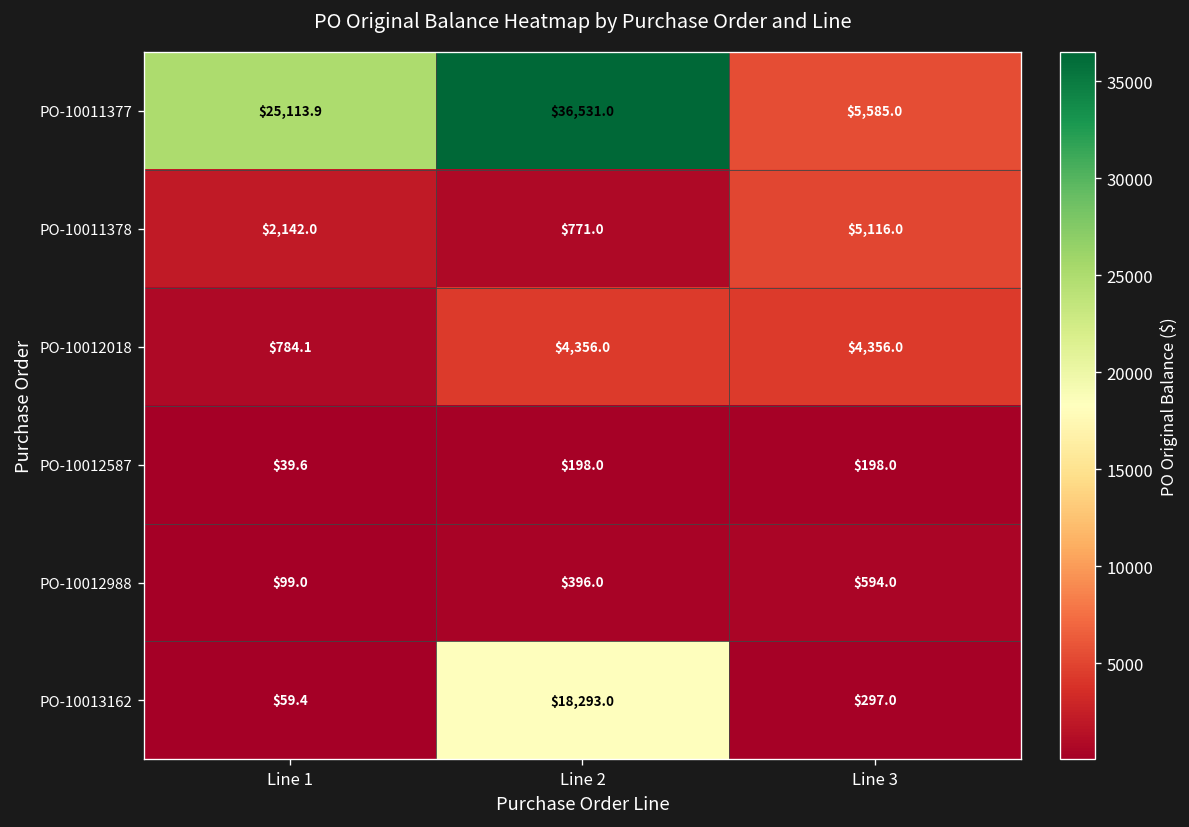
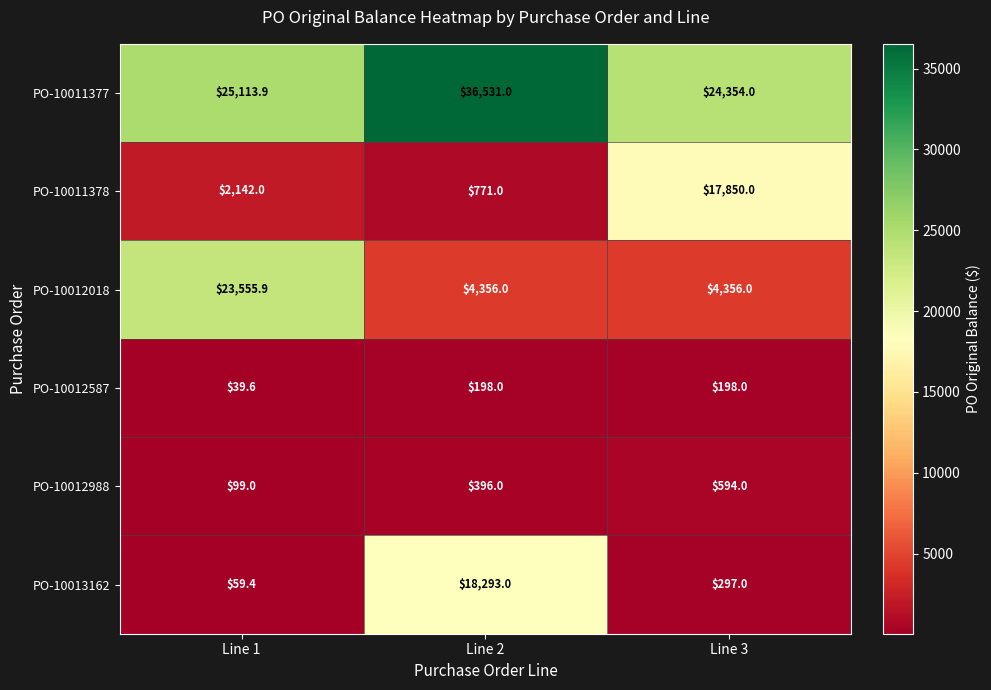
  {
    "PO-10011377": {
      "Line 1": "$25,113.9",
      "Line 2": "$36,531.0",
-     "Line 3": "$5,585.0"
+     "Line 3": "$24,354.0"
    },
    "PO-10011378": {
      "Line 1": "$2,142.0",
      "Line 2": "$771.0",
-     "Line 3": "$5,116.0"
+     "Line 3": "$17,850.0"
    },
    "PO-10012018": {
-     "Line 1": "$784.1",
+     "Line 1": "$23,555.9",
      "Line 2": "$4,356.0",
      "Line 3": "$4,356.0"
    },
    "PO-10012587": {
      "Line 1": "$39.6",
      "Line 2": "$198.0",
      "Line 3": "$198.0"
    },
    "PO-10012988": {
      "Line 1": "$99.0",
      "Line 2": "$396.0",
      "Line 3": "$594.0"
    },
    "PO-10013162": {
      "Line 1": "$59.4",
      "Line 2": "$18,293.0",
      "Line 3": "$297.0"
    }
  }
